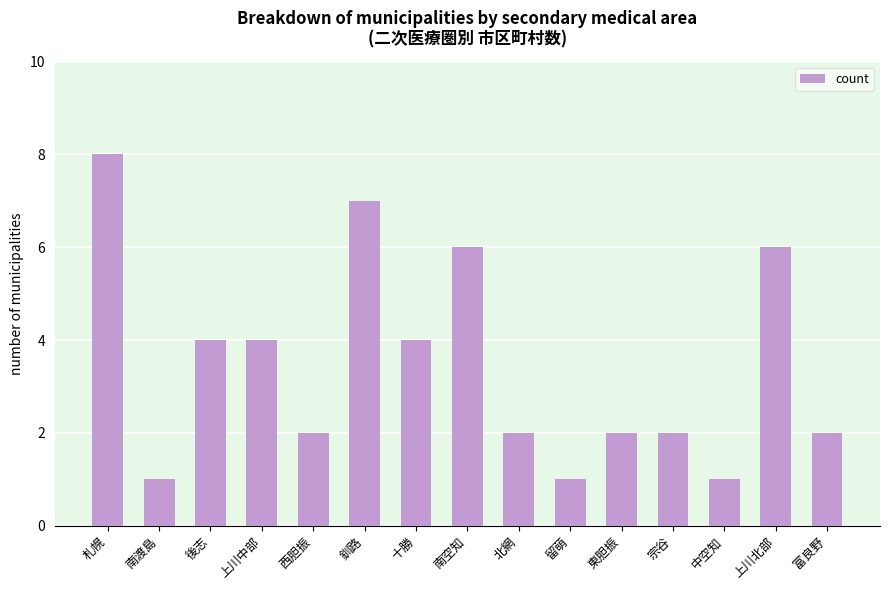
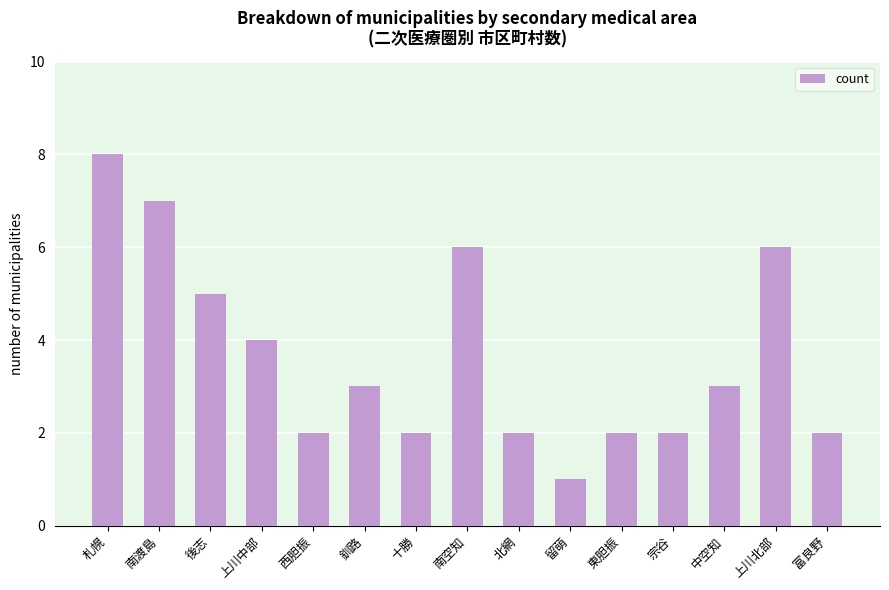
  {
    "札幌": 8,
-   "南渡島": 1,
-   "後志": 4,
+   "南渡島": 7,
+   "後志": 5,
    "上川中部": 4,
    "西胆振": 2,
-   "釧路": 7,
-   "十勝": 4,
+   "釧路": 3,
+   "十勝": 2,
    "南空知": 6,
    "北網": 2,
    "留萌": 1,
    "東胆振": 2,
    "宗谷": 2,
-   "中空知": 1,
+   "中空知": 3,
    "上川北部": 6,
    "富良野": 2
  }
